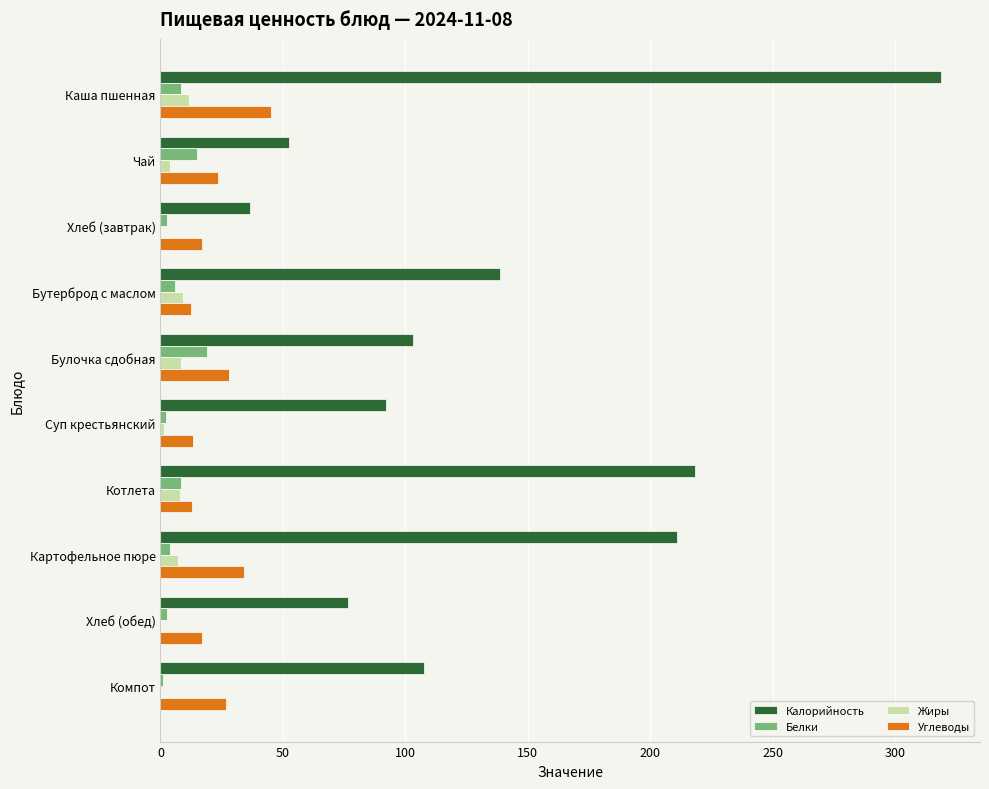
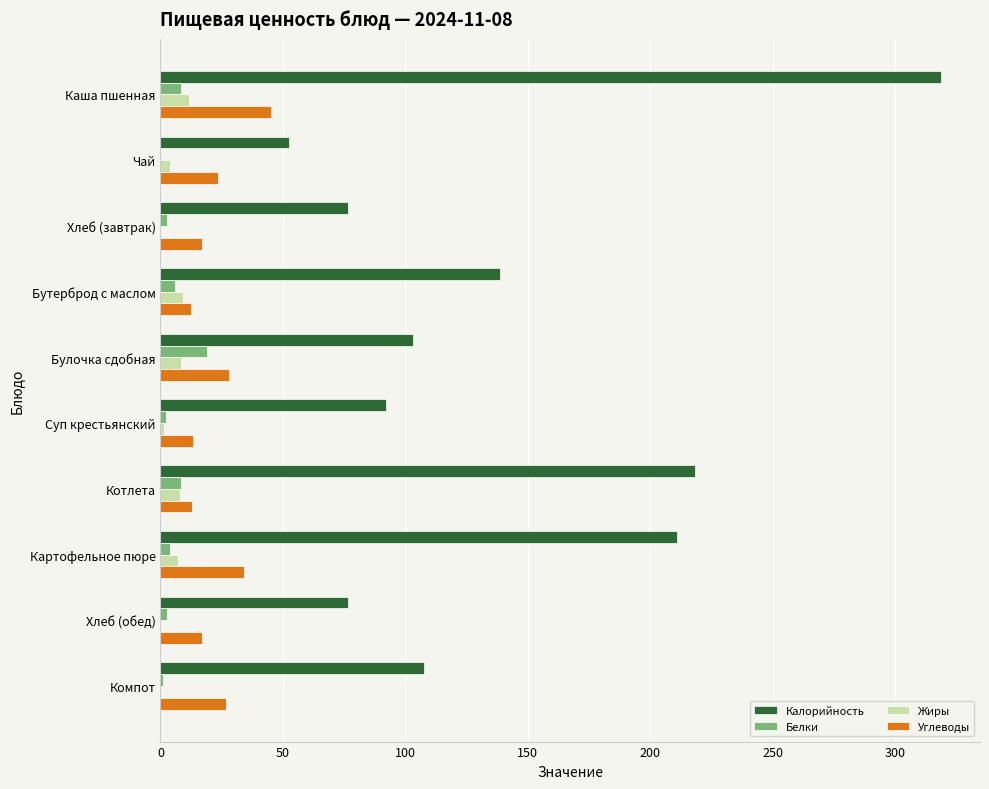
  {
    "Калорийность": {
      "Каша пшенная": 319,
      "Чай": 53,
-     "Хлеб (завтрак)": 37,
+     "Хлеб (завтрак)": 77,
      "Бутерброд с маслом": 139,
      "Булочка сдобная": 103,
      "Суп крестьянский": 92,
      "Котлета": 218,
      "Картофельное пюре": 211,
      "Хлеб (обед)": 77,
      "Компот": 107
    },
    "Белки": {
      "Каша пшенная": 9,
-     "Чай": 15,
+     "Чай": 0,
      "Хлеб (завтрак)": 3,
      "Бутерброд с маслом": 6,
      "Булочка сдобная": 19,
      "Суп крестьянский": 2,
      "Котлета": 9,
      "Картофельное пюре": 4,
      "Хлеб (обед)": 3,
      "Компот": 1
    },
    "Жиры": {
      "Каша пшенная": 12,
      "Чай": 4,
      "Бутерброд с маслом": 9,
      "Булочка сдобная": 9,
      "Суп крестьянский": 2,
      "Котлета": 8,
      "Картофельное пюре": 7,
      "Компот": 0
    },
    "Углеводы": {
      "Каша пшенная": 45,
      "Чай": 23,
      "Хлеб (завтрак)": 17,
      "Бутерброд с маслом": 12,
      "Булочка сдобная": 28,
      "Суп крестьянский": 13,
      "Котлета": 13,
      "Картофельное пюре": 34,
      "Хлеб (обед)": 17,
      "Компот": 27
    }
  }
